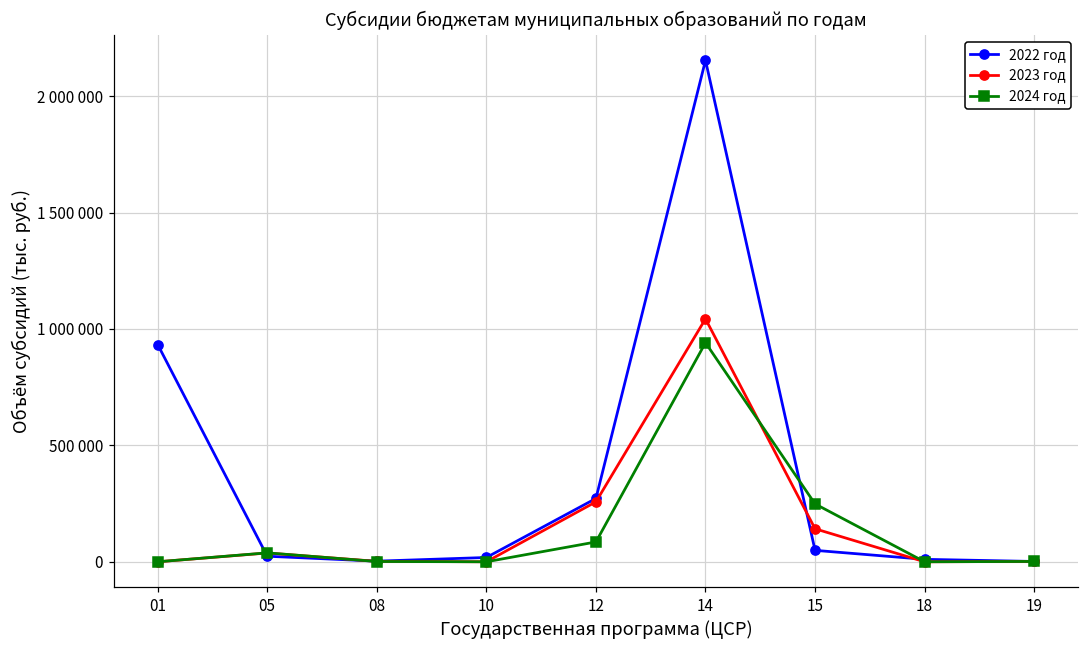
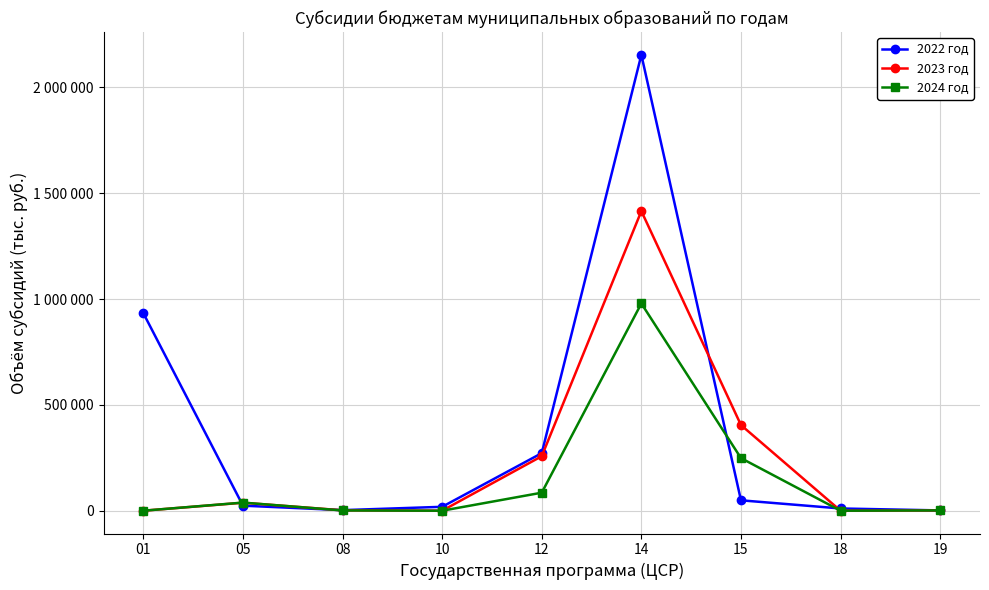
  {
    "2022 год": {
      "01": 930000,
      "05": 20000,
      "10": 20000,
      "12": 270000,
      "14": 2150000,
      "15": 50000
    },
    "2023 год": {
      "12": 260000,
-     "14": 1040000,
-     "15": 140000
+     "14": 1420000,
+     "15": 400000
    },
    "2024 год": {
      "12": 90000,
-     "14": 940000,
+     "14": 980000,
      "15": 250000
    }
  }
